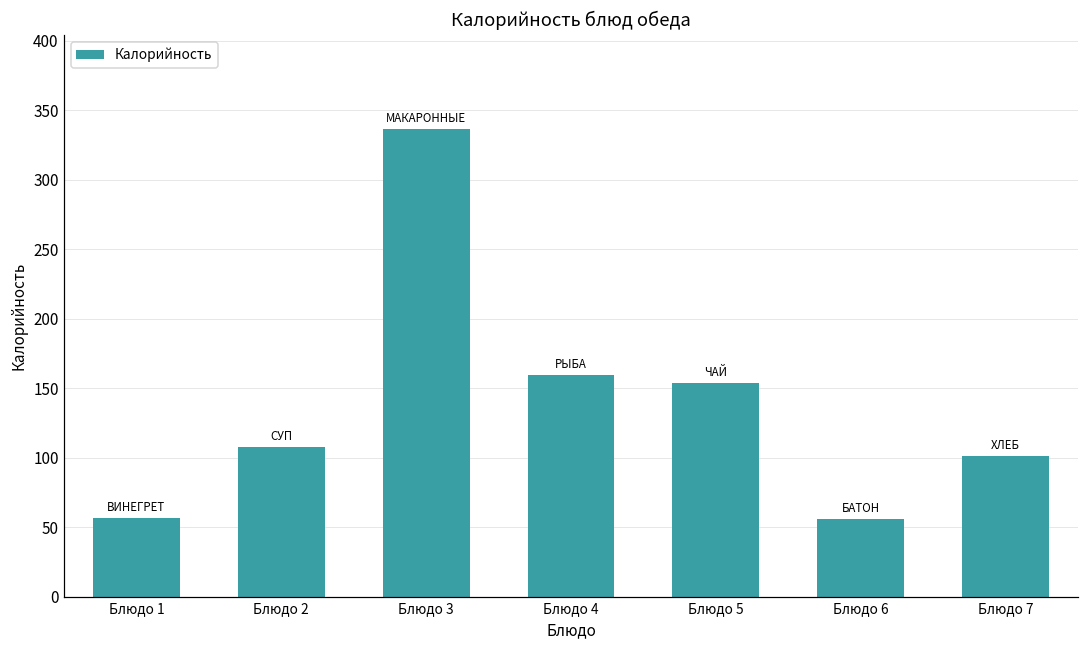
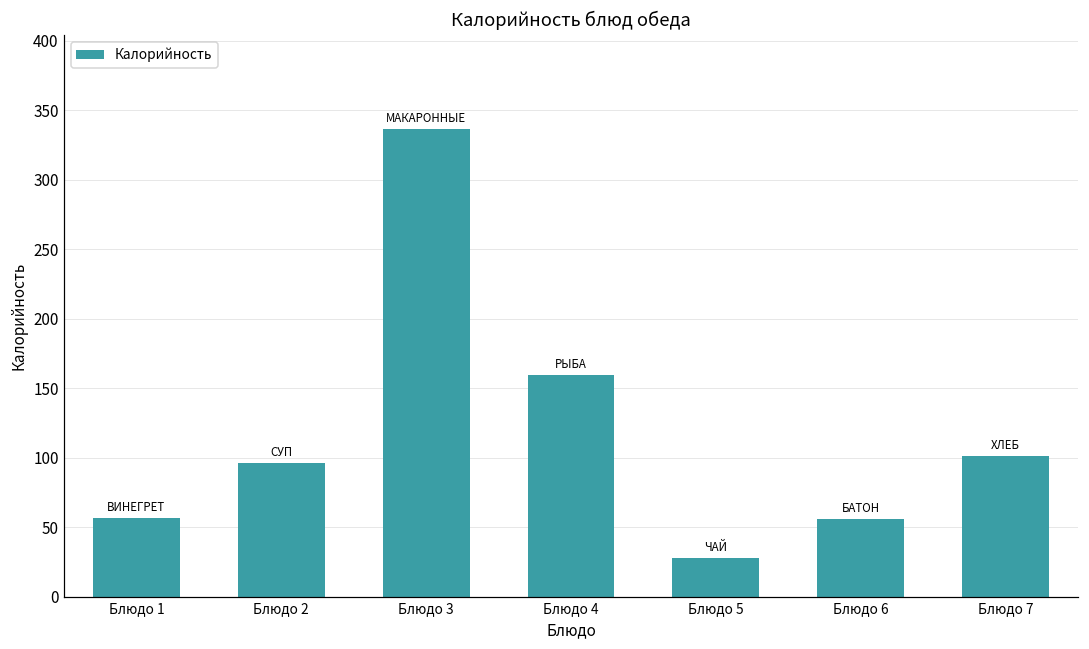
  {
    "Блюдо 1": 57,
-   "Блюдо 2": 108,
+   "Блюдо 2": 96,
    "Блюдо 3": 337,
    "Блюдо 4": 159,
-   "Блюдо 5": 154,
+   "Блюдо 5": 28,
    "Блюдо 6": 56,
    "Блюдо 7": 101
  }
